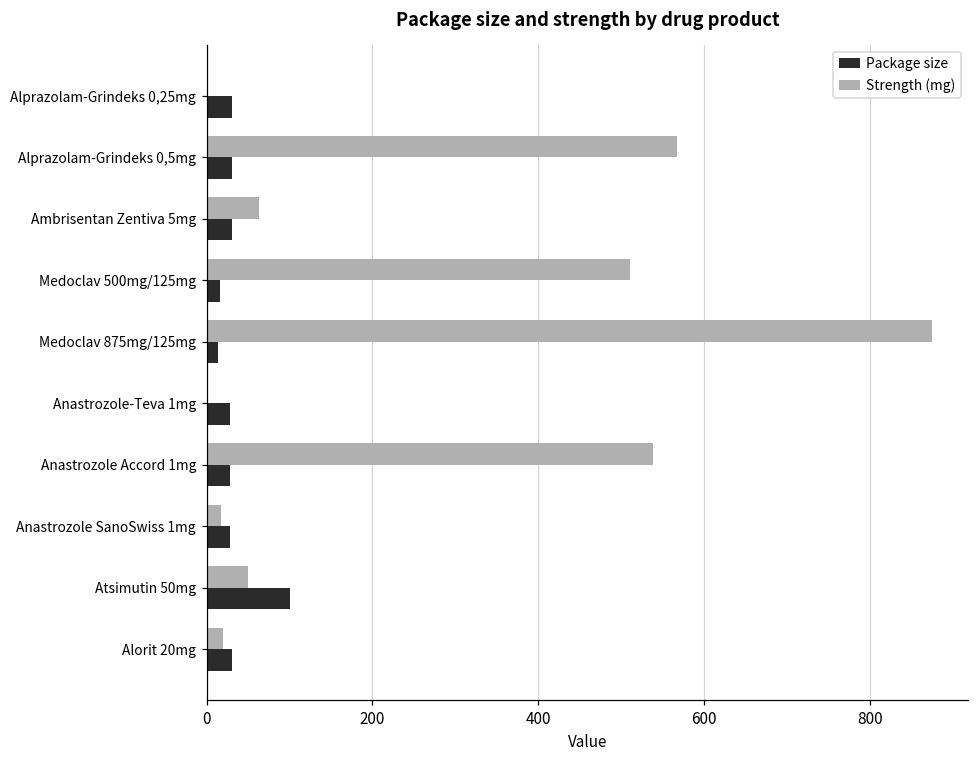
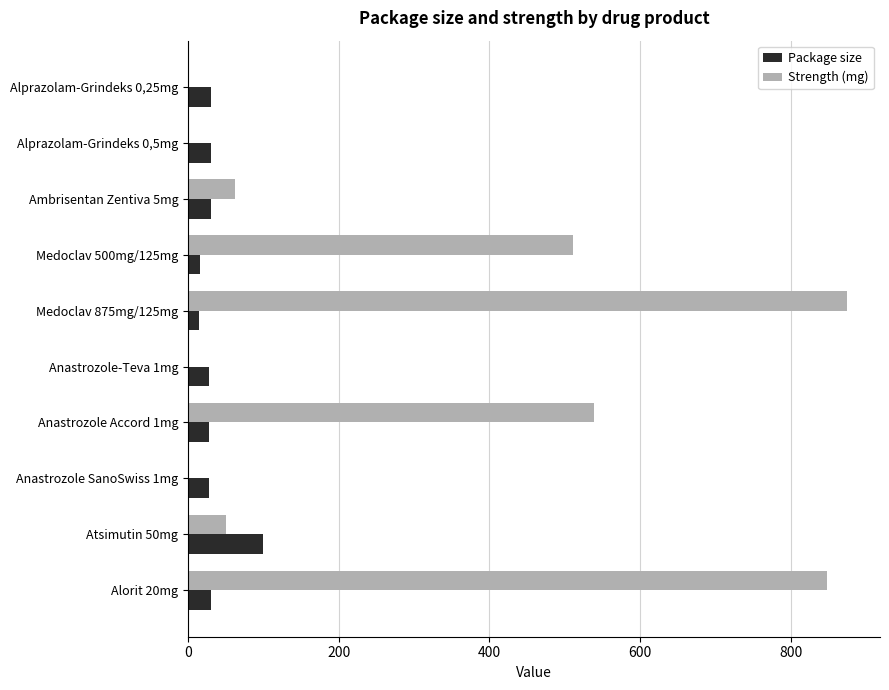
  {
    "Package size": {
      "Alprazolam-Grindeks 0,25mg": 30,
      "Alprazolam-Grindeks 0,5mg": 30,
      "Ambrisentan Zentiva 5mg": 30,
      "Medoclav 500mg/125mg": 20,
      "Medoclav 875mg/125mg": 10,
      "Anastrozole-Teva 1mg": 30,
      "Anastrozole Accord 1mg": 30,
      "Anastrozole SanoSwiss 1mg": 30,
      "Atsimutin 50mg": 100,
      "Alorit 20mg": 30
    },
    "Strength (mg)": {
-     "Alprazolam-Grindeks 0,5mg": 570,
+     "Alprazolam-Grindeks 0,5mg": 0,
      "Ambrisentan Zentiva 5mg": 60,
      "Medoclav 500mg/125mg": 510,
      "Medoclav 875mg/125mg": 880,
      "Anastrozole Accord 1mg": 540,
-     "Anastrozole SanoSwiss 1mg": 20,
+     "Anastrozole SanoSwiss 1mg": 0,
      "Atsimutin 50mg": 50,
-     "Alorit 20mg": 20
+     "Alorit 20mg": 850
    }
  }
